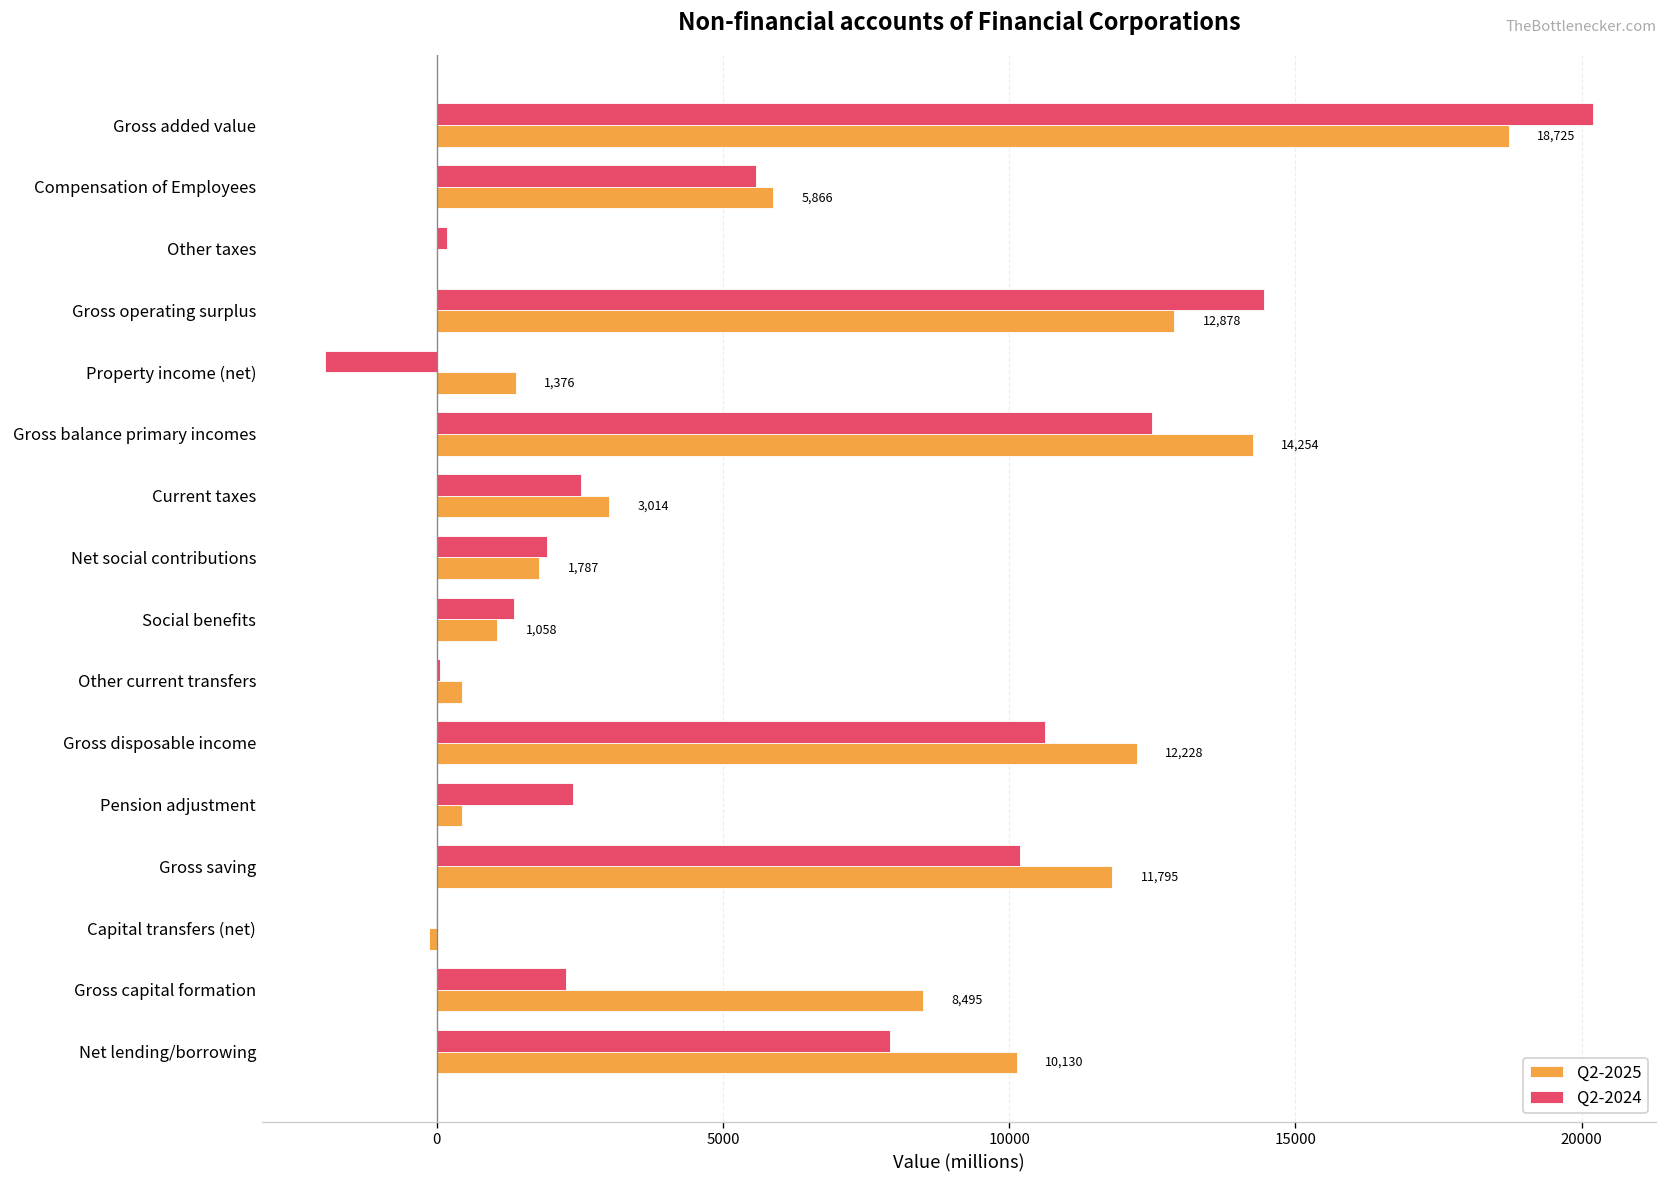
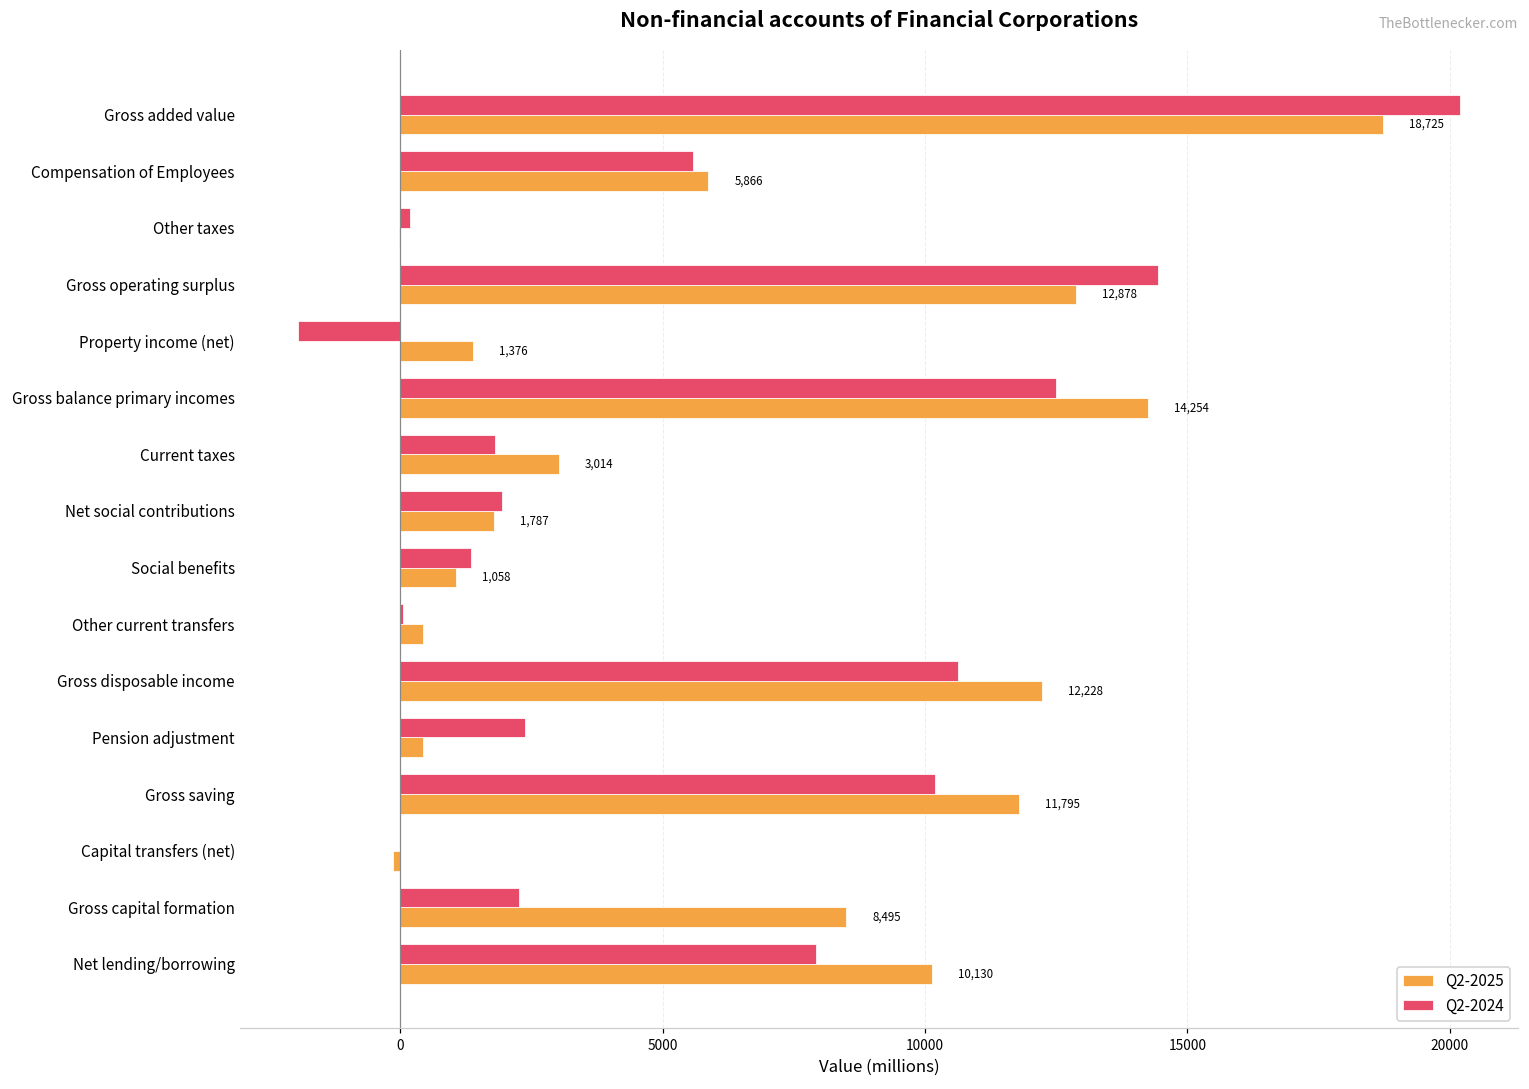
  {
    "Q2-2025": {
      "Gross added value": "18,725",
      "Compensation of Employees": "5,866",
      "Gross operating surplus": "12,878",
      "Property income (net)": "1,376",
      "Gross balance primary incomes": "14,254",
      "Current taxes": "3,014",
      "Net social contributions": "1,787",
      "Social benefits": "1,058",
      "Gross disposable income": "12,228",
      "Gross saving": "11,795",
      "Gross capital formation": "8,495",
      "Net lending/borrowing": "10,130"
    },
    "Q2-2024": {
      "Compensation of Employees": "5600",
      "Other taxes": "200",
      "Property income (net)": "-1900",
      "Gross balance primary incomes": "12500",
-     "Current taxes": "2500",
+     "Current taxes": "1800",
      "Gross disposable income": "10600",
      "Pension adjustment": "2400",
      "Gross saving": "10200",
      "Gross capital formation": "2300",
      "Net lending/borrowing": "7900"
    }
  }
